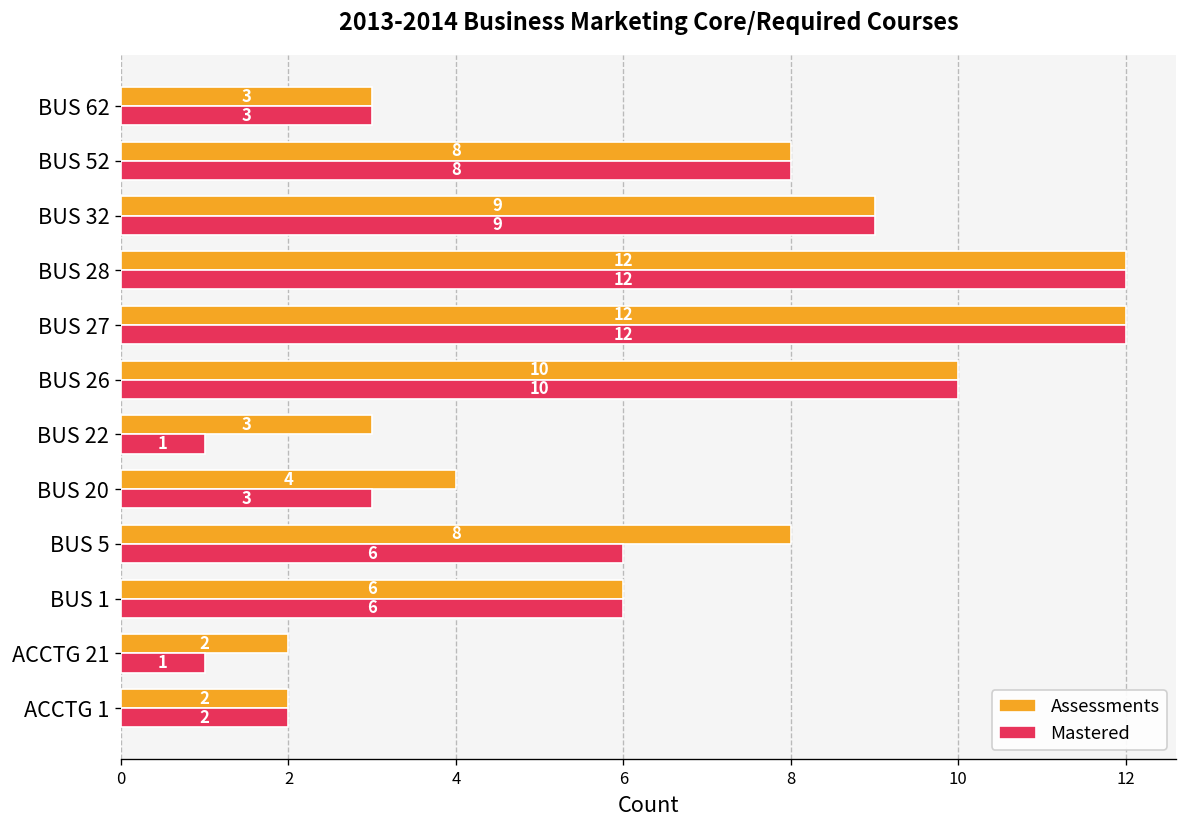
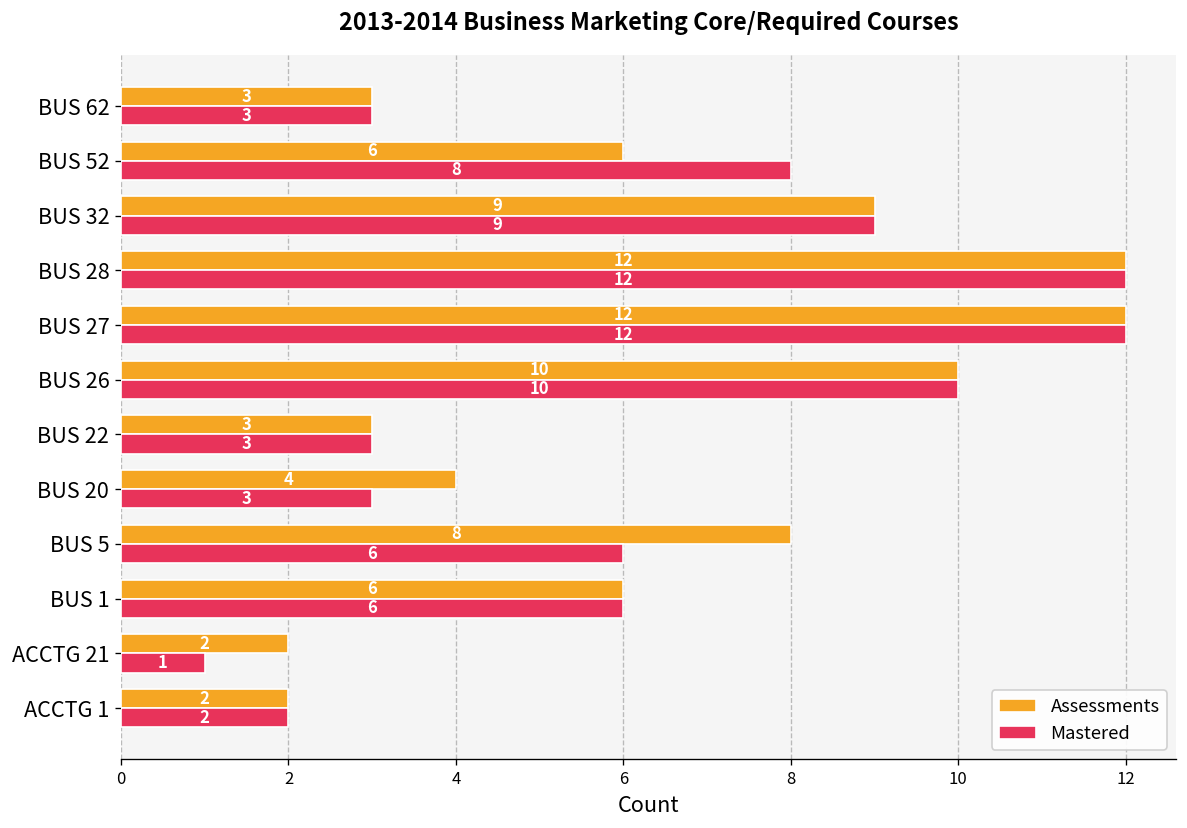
  {
    "Assessments": {
      "BUS 62": 3,
-     "BUS 52": 8,
+     "BUS 52": 6,
      "BUS 32": 9,
      "BUS 28": 12,
      "BUS 27": 12,
      "BUS 26": 10,
      "BUS 22": 3,
      "BUS 20": 4,
      "BUS 5": 8,
      "BUS 1": 6,
      "ACCTG 21": 2,
      "ACCTG 1": 2
    },
    "Mastered": {
      "BUS 62": 3,
      "BUS 52": 8,
      "BUS 32": 9,
      "BUS 28": 12,
      "BUS 27": 12,
      "BUS 26": 10,
-     "BUS 22": 1,
+     "BUS 22": 3,
      "BUS 20": 3,
      "BUS 5": 6,
      "BUS 1": 6,
      "ACCTG 21": 1,
      "ACCTG 1": 2
    }
  }
